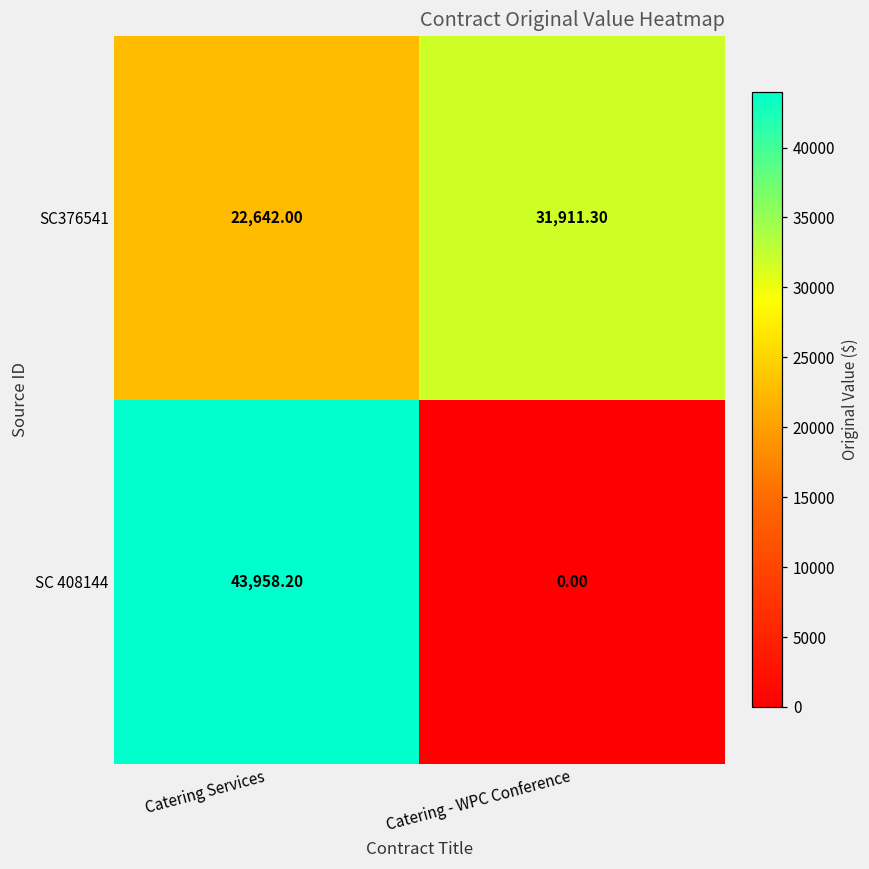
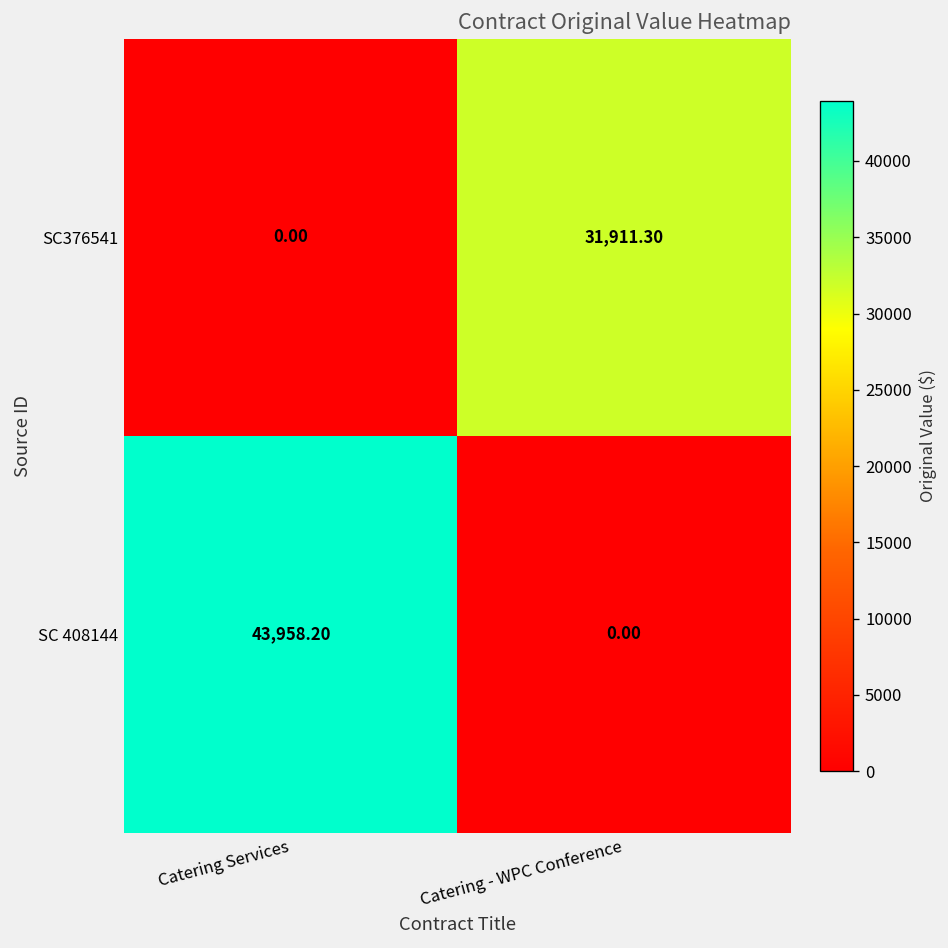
  {
    "SC376541": {
-     "Catering Services": "22,642.00",
+     "Catering Services": "0.00",
      "Catering - WPC Conference": "31,911.30"
    },
    "SC 408144": {
      "Catering Services": "43,958.20",
      "Catering - WPC Conference": "0.00"
    }
  }
